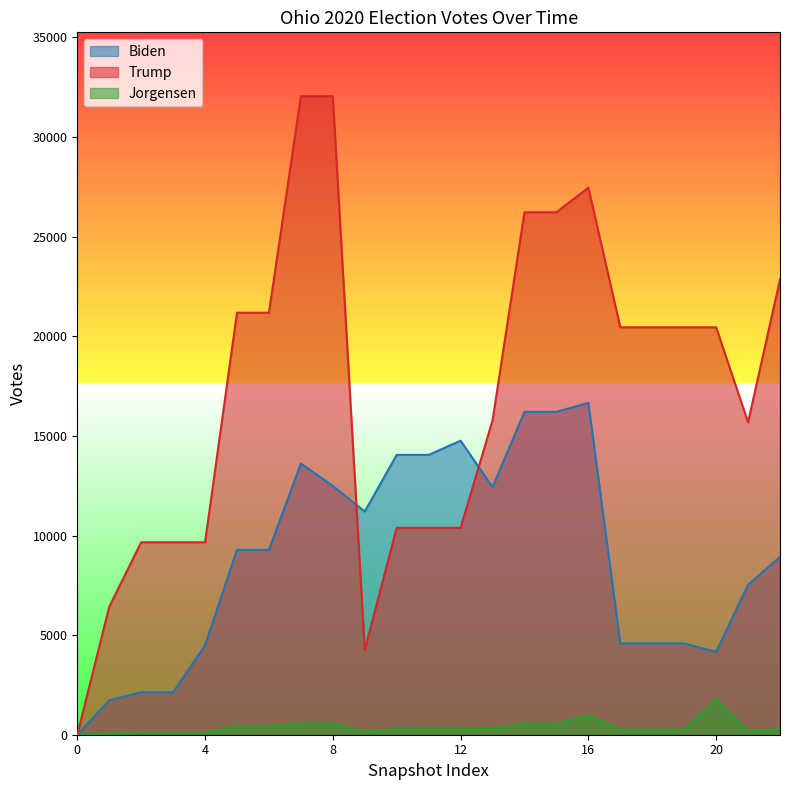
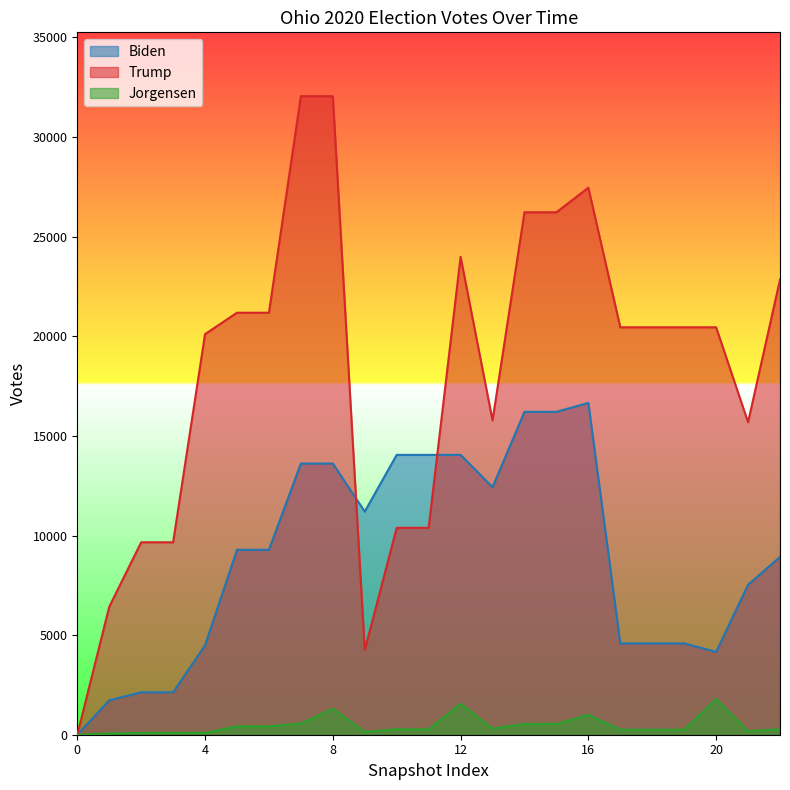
  {
    "Biden": {
      "4": 4500,
-     "8": 12500,
-     "12": 14800,
+     "8": 13600,
+     "12": 14000,
      "16": 16700,
      "20": 4200
    },
    "Trump": {
-     "4": 9700,
+     "4": 20100,
      "8": 32100,
-     "12": 10400,
+     "12": 24000,
      "16": 27500,
      "20": 20500
    },
    "Jorgensen": {
      "4": 100,
-     "8": 600,
-     "12": 300,
+     "8": 1300,
+     "12": 1600,
      "16": 1000,
      "20": 1800
    }
  }
